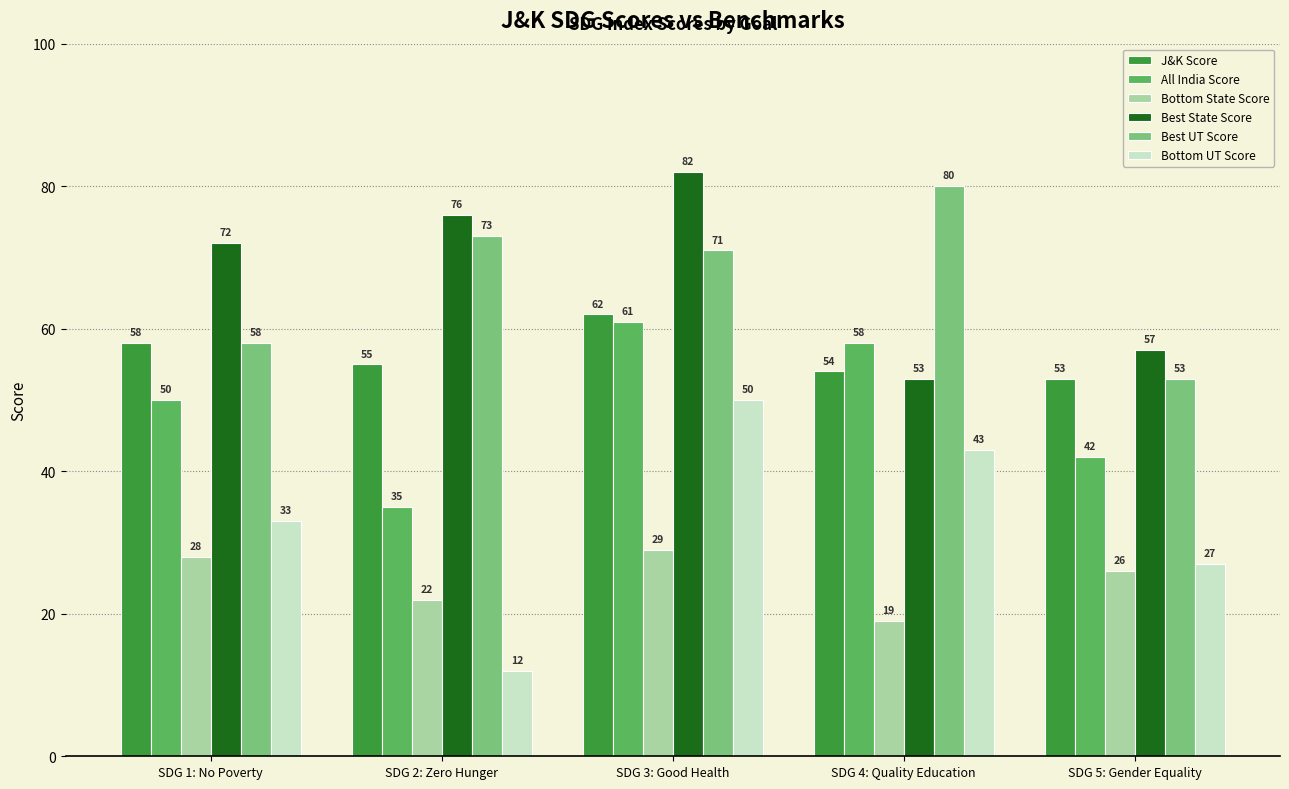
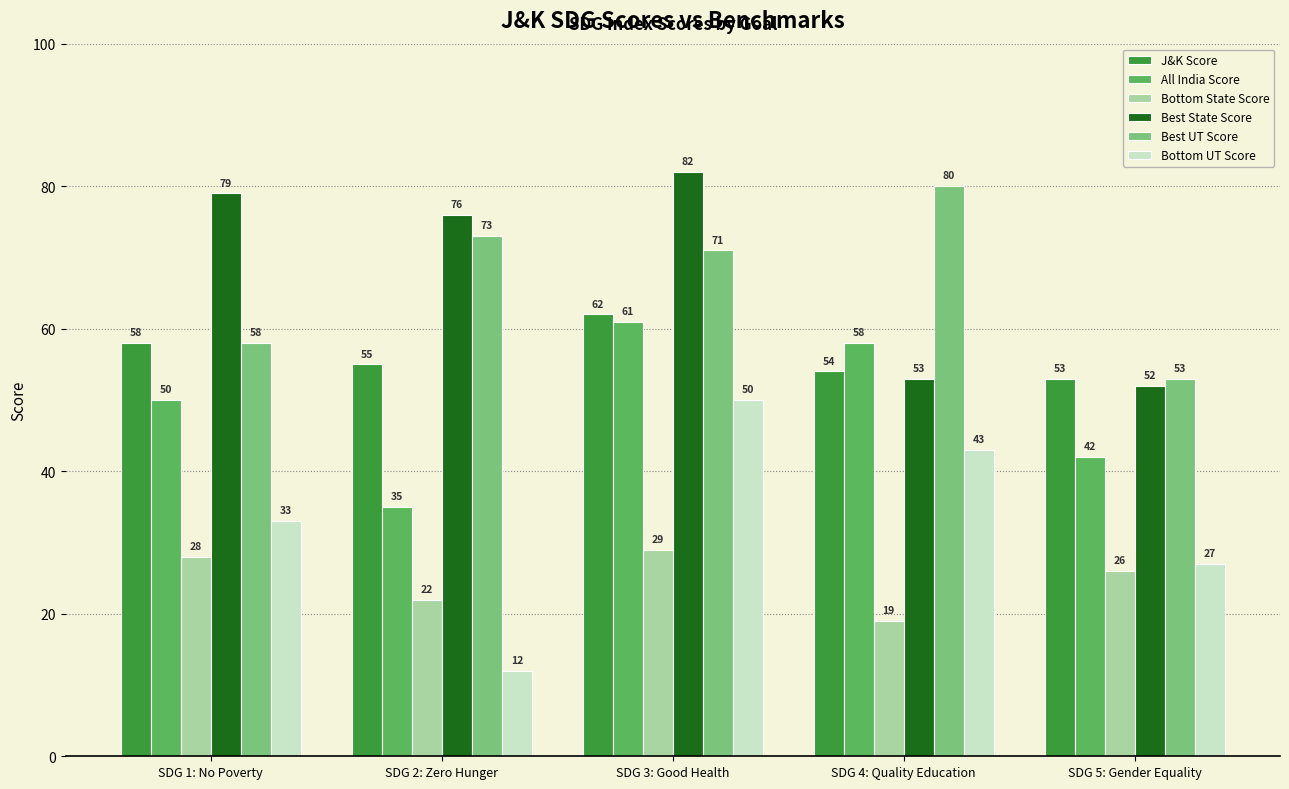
  {
    "Best State Score": {
-     "SDG 1: No Poverty": 72,
+     "SDG 1: No Poverty": 79,
      "SDG 2: Zero Hunger": 76,
      "SDG 3: Good Health": 82,
      "SDG 4: Quality Education": 53,
-     "SDG 5: Gender Equality": 57
+     "SDG 5: Gender Equality": 52
    }
  }
